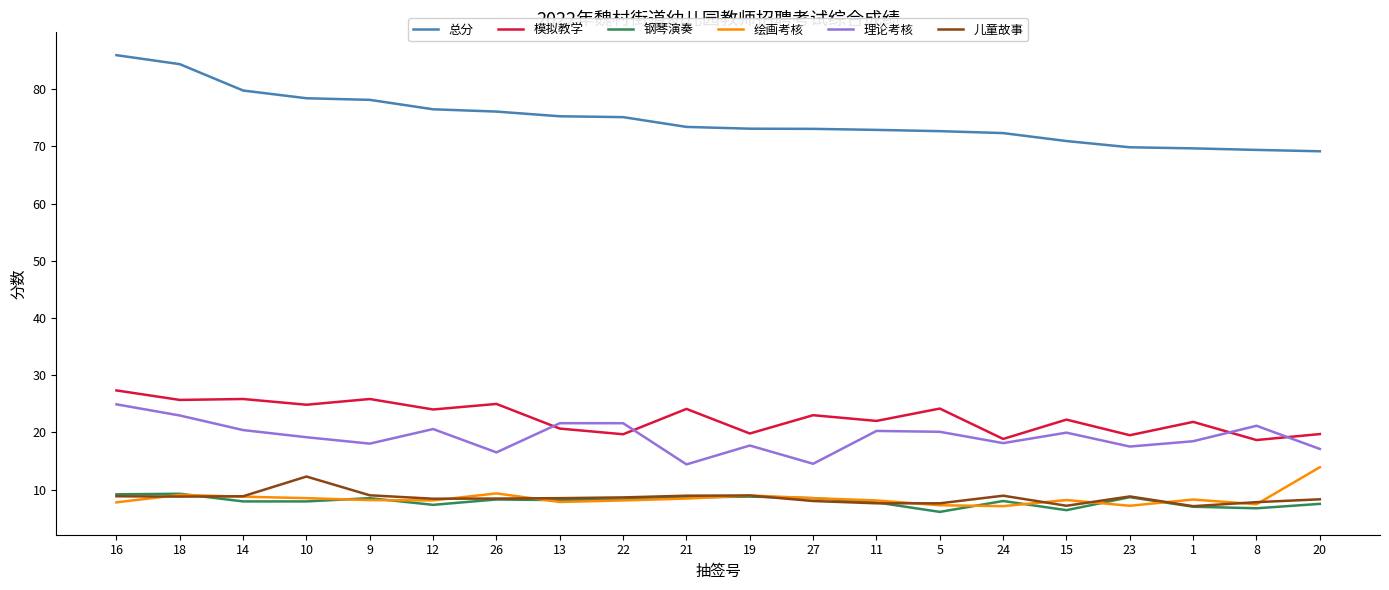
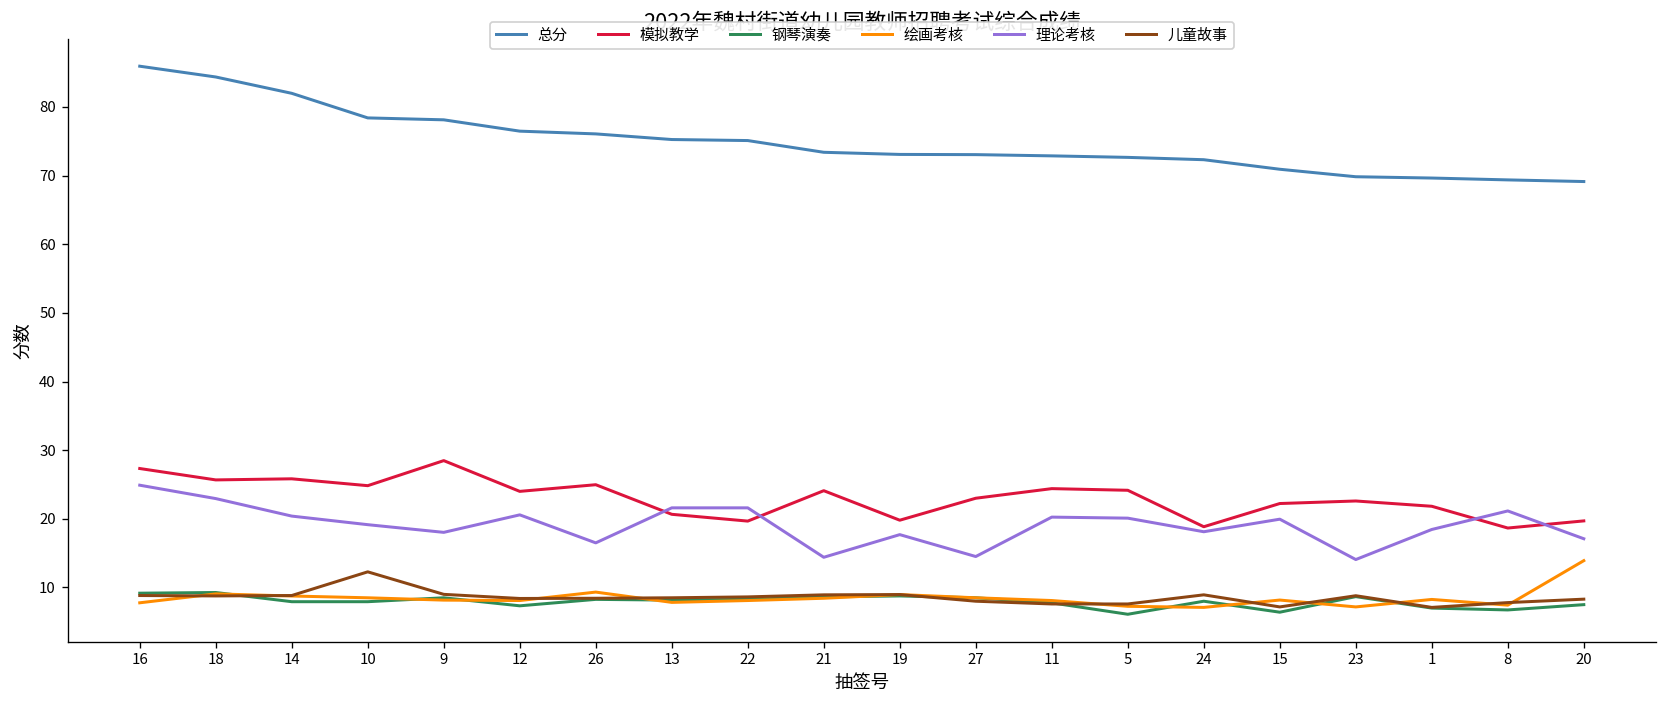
  {
    "总分": {
      "16": 86,
      "18": 84,
-     "14": 80,
+     "14": 82,
      "10": 78,
      "9": 78,
      "12": 76,
      "26": 76,
      "13": 75,
      "22": 75,
      "21": 73,
      "19": 73,
      "27": 73,
      "11": 73,
      "5": 73,
      "24": 72,
      "15": 71,
      "23": 70,
      "1": 70,
      "8": 69,
      "20": 69
    },
    "模拟教学": {
      "16": 27,
      "18": 26,
      "14": 26,
      "10": 25,
-     "9": 26,
+     "9": 28,
      "12": 24,
      "26": 25,
      "13": 21,
      "22": 20,
      "21": 24,
      "19": 20,
      "27": 23,
-     "11": 22,
+     "11": 24,
      "5": 24,
      "24": 19,
      "15": 22,
-     "23": 20,
+     "23": 23,
      "1": 22,
      "8": 19,
      "20": 20
    },
    "钢琴演奏": {
      "14": 8,
      "10": 8,
      "12": 7,
      "5": 6,
      "24": 8,
      "15": 6,
      "8": 7,
      "20": 8
    },
    "绘画考核": {
      "16": 8,
      "10": 9,
      "26": 9,
      "24": 7,
      "15": 8,
      "23": 7,
      "1": 8,
      "20": 14
    },
    "理论考核": {
      "16": 25,
      "18": 23,
      "14": 20,
      "10": 19,
      "9": 18,
      "12": 21,
      "26": 17,
      "13": 22,
      "22": 22,
      "21": 14,
      "19": 18,
      "27": 15,
      "11": 20,
      "5": 20,
      "24": 18,
      "15": 20,
-     "23": 18,
+     "23": 14,
      "1": 18,
      "8": 21,
      "20": 17
    },
    "儿童故事": {
      "10": 12,
      "9": 9,
      "27": 8,
      "24": 9,
      "15": 7,
      "20": 8
    }
  }
